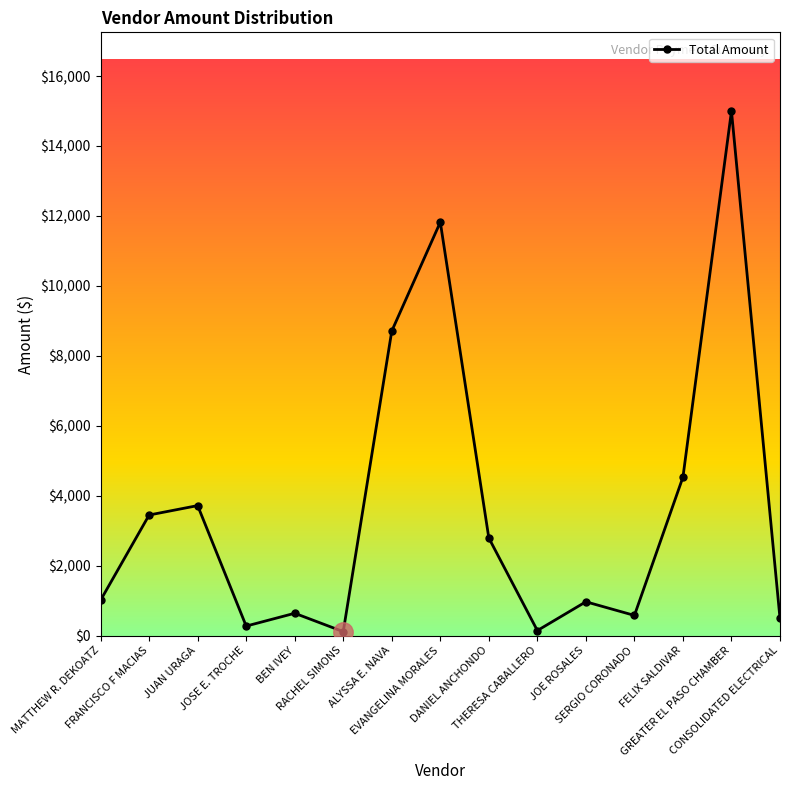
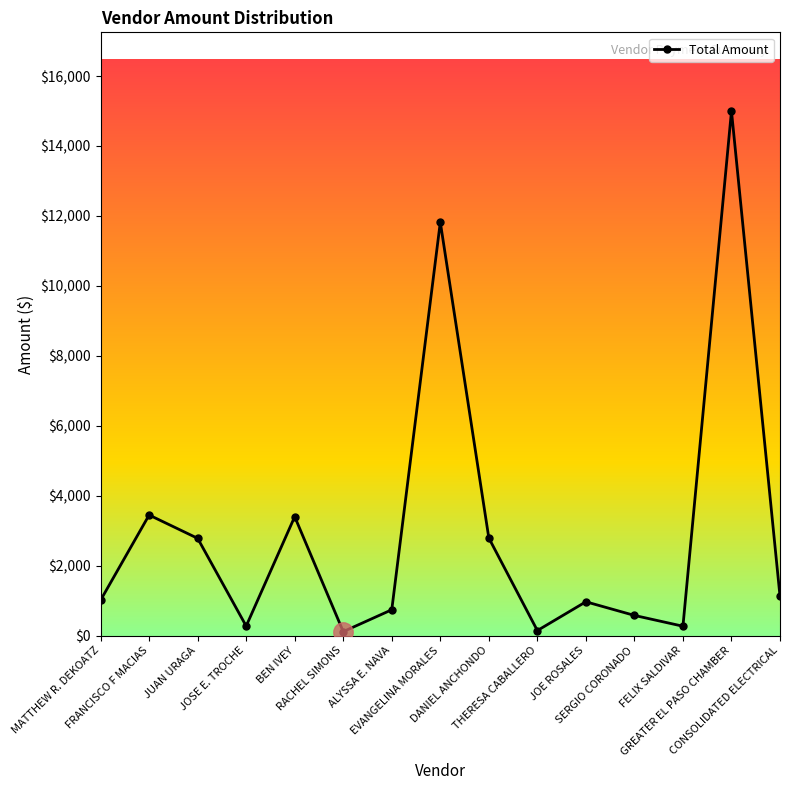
  {
    "Total Amount": {
      "MATTHEW R. DEKOATZ": "$1,000",
      "FRANCISCO F MACIAS": "$3,400",
-     "JUAN URAGA": "$3,700",
+     "JUAN URAGA": "$2,800",
      "JOSE E. TROCHE": "$300",
-     "BEN IVEY": "$600",
-     "ALYSSA E. NAVA": "$8,700",
+     "BEN IVEY": "$3,400",
+     "ALYSSA E. NAVA": "$700",
      "EVANGELINA MORALES": "$11,800",
      "DANIEL ANCHONDO": "$2,800",
      "THERESA CABALLERO": "$100",
      "JOE ROSALES": "$1,000",
      "SERGIO CORONADO": "$600",
-     "FELIX SALDIVAR": "$4,500",
+     "FELIX SALDIVAR": "$300",
      "GREATER EL PASO CHAMBER": "$15,000",
-     "CONSOLIDATED ELECTRICAL": "$500"
+     "CONSOLIDATED ELECTRICAL": "$1,100"
    }
  }
